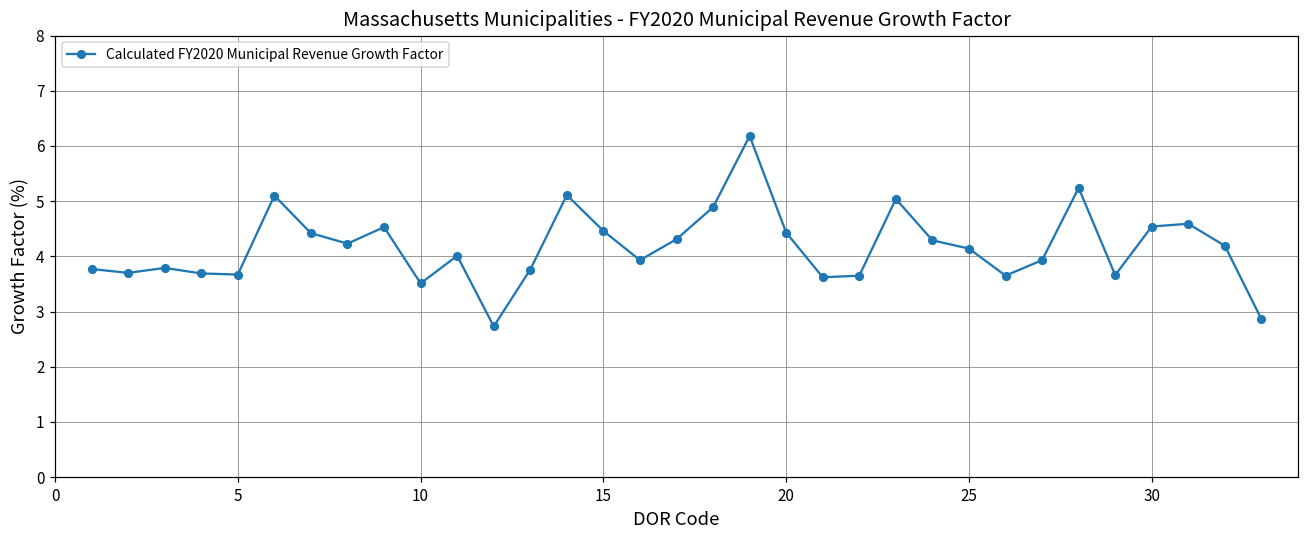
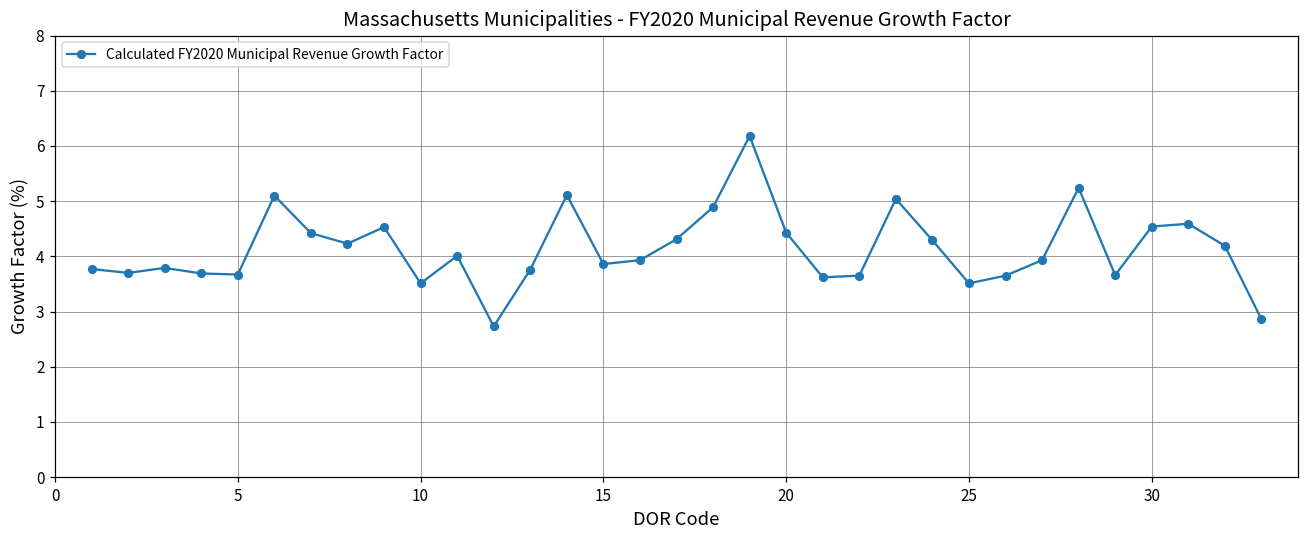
  {
    "5": 3.7,
    "10": 3.5,
-   "15": 4.5,
+   "15": 3.9,
    "20": 4.4,
-   "25": 4.1,
+   "25": 3.5,
    "30": 4.5
  }
